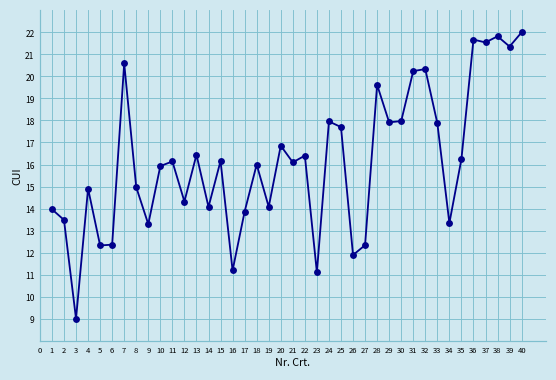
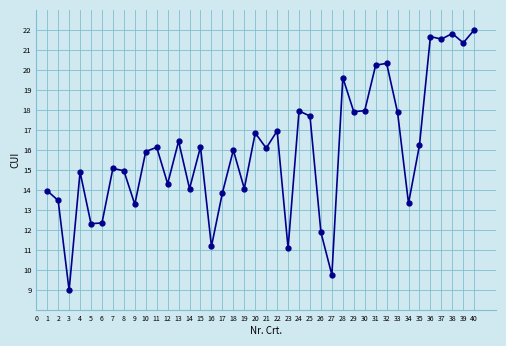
  {
    "1": 14.0,
    "2": 13.5,
    "3": 9.0,
    "4": 14.9,
    "5": 12.3,
    "6": 12.4,
-   "7": 20.6,
+   "7": 15.1,
    "8": 15.0,
    "9": 13.3,
    "10": 15.9,
    "11": 16.1,
    "12": 14.3,
    "13": 16.4,
    "14": 14.1,
    "15": 16.2,
    "16": 11.2,
    "17": 13.9,
    "18": 16.0,
    "19": 14.1,
    "20": 16.9,
    "21": 16.1,
-   "22": 16.4,
+   "22": 17.0,
    "23": 11.1,
    "24": 18.0,
    "25": 17.7,
    "26": 11.9,
-   "27": 12.3,
+   "27": 9.8,
    "28": 19.6,
    "29": 17.9,
    "30": 18.0,
    "31": 20.2,
    "32": 20.3,
    "33": 17.9,
    "34": 13.3,
    "35": 16.2,
    "36": 21.7,
    "37": 21.5,
    "38": 21.8,
    "39": 21.4,
    "40": 22.0
  }
